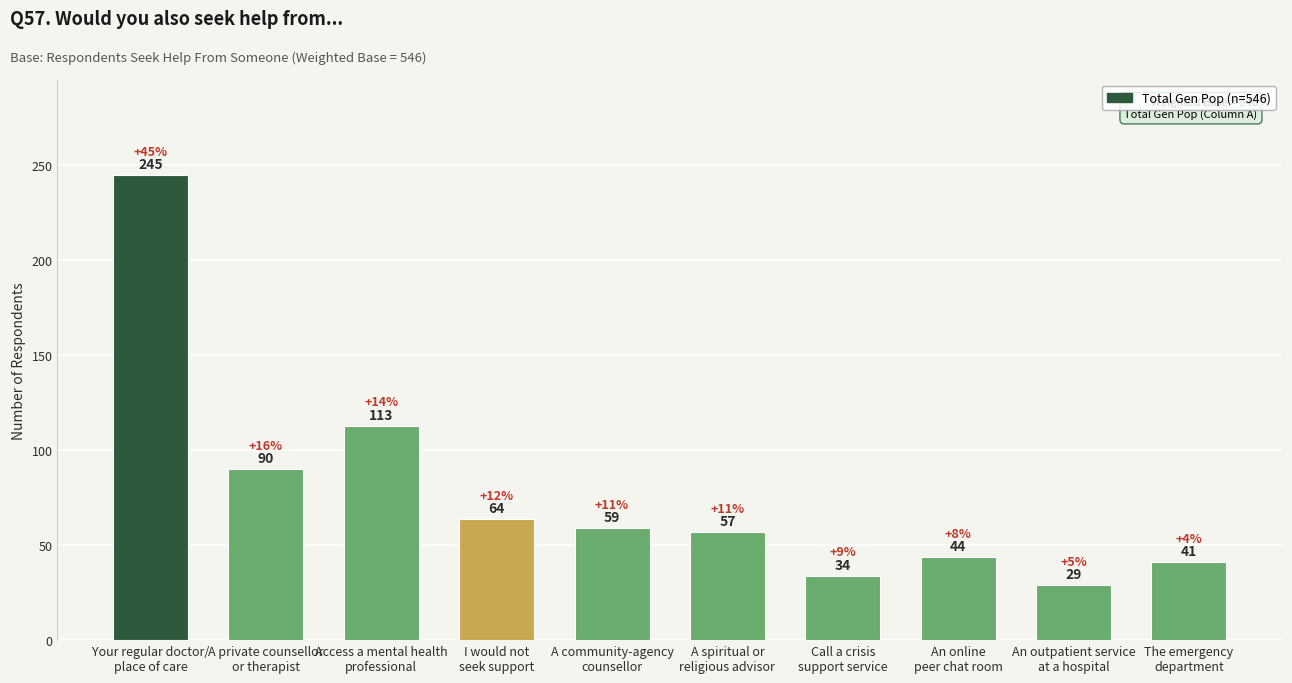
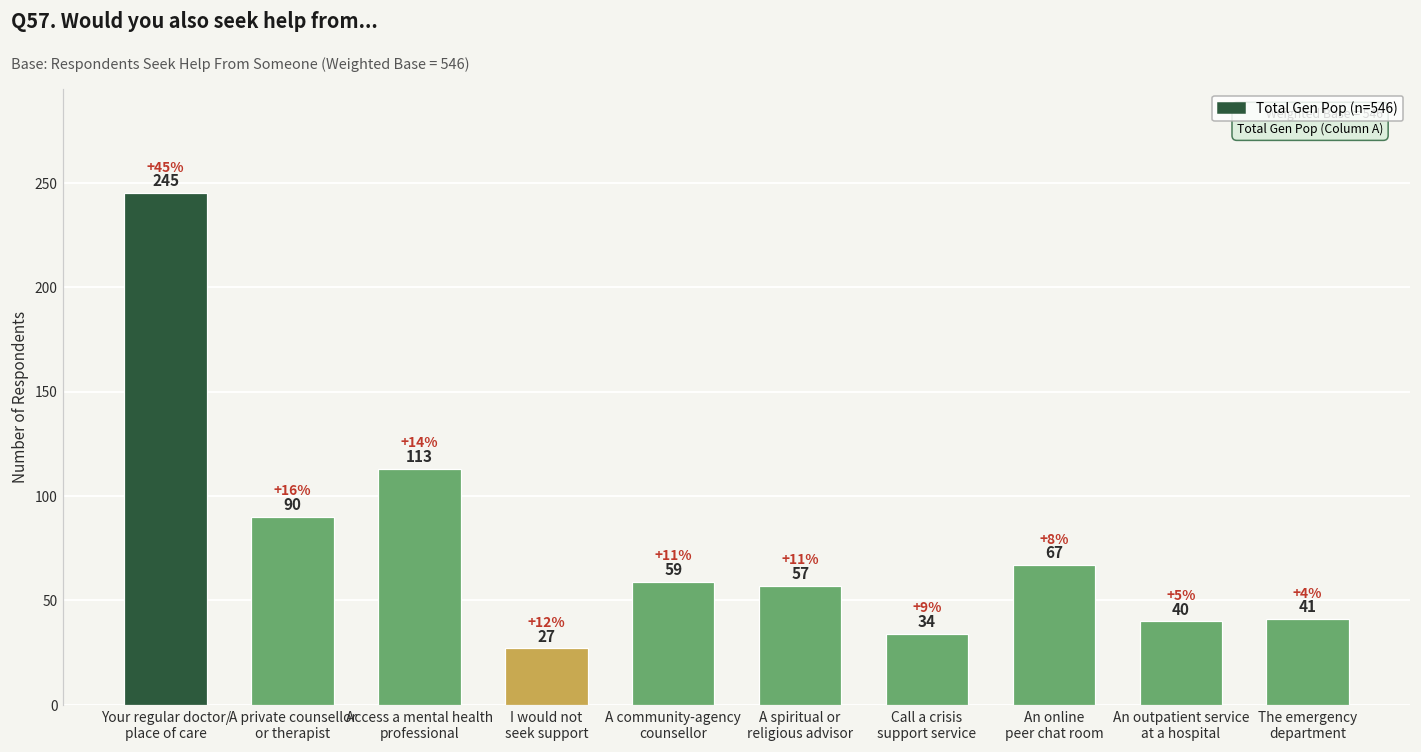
  {
    "Your regular doctor/ place of care": 245,
    "A private counsellor or therapist": 90,
    "Access a mental health professional": 113,
-   "I would not seek support": 64,
+   "I would not seek support": 27,
    "A community-agency counsellor": 59,
    "A spiritual or religious advisor": 57,
    "Call a crisis support service": 34,
-   "An online peer chat room": 44,
-   "An outpatient service at a hospital": 29,
+   "An online peer chat room": 67,
+   "An outpatient service at a hospital": 40,
    "The emergency department": 41
  }
